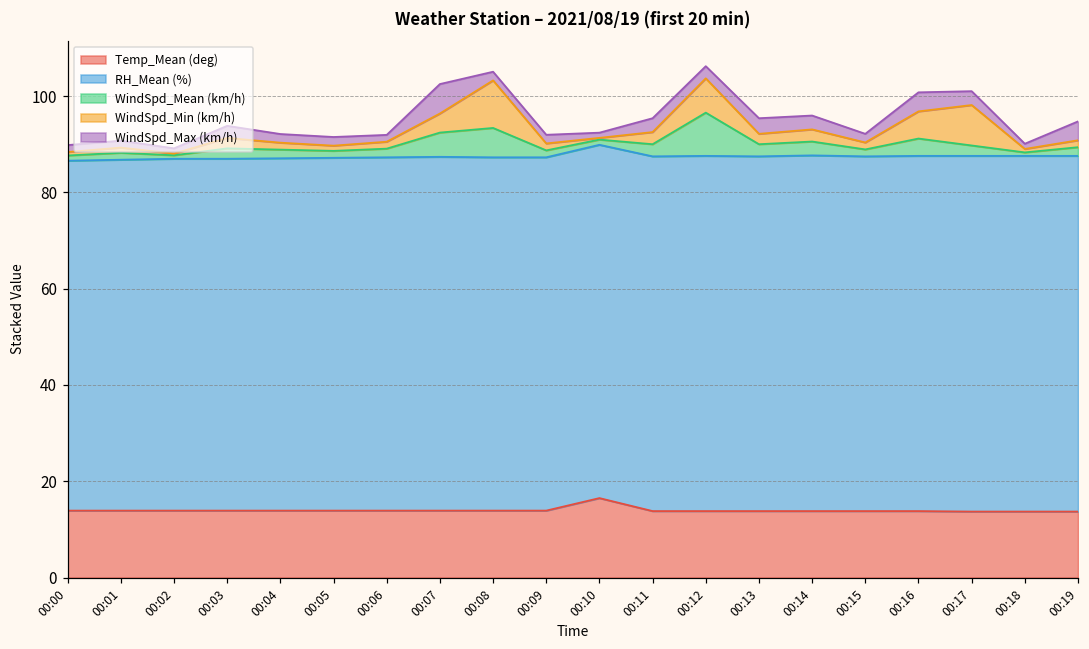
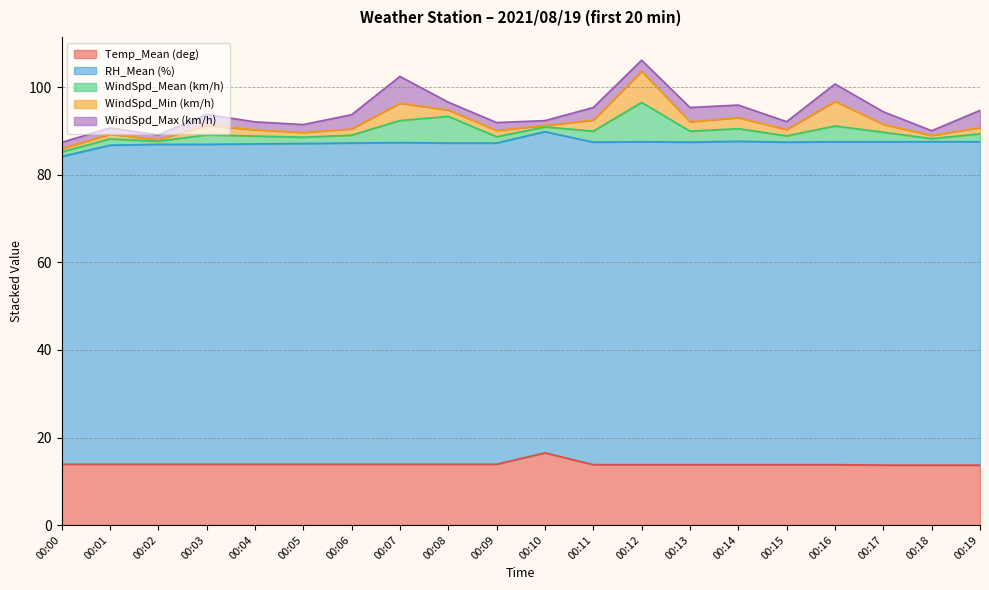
  {
    "Temp_Mean (deg)": {
      "00:00": 14,
      "00:01": 14,
      "00:02": 14,
      "00:03": 14,
      "00:04": 14,
      "00:05": 14,
      "00:06": 14,
      "00:07": 14,
      "00:08": 14,
      "00:09": 14,
      "00:10": 17,
      "00:11": 14,
      "00:12": 14,
      "00:13": 14,
      "00:14": 14,
      "00:15": 14,
      "00:16": 14,
      "00:17": 14,
      "00:18": 14,
      "00:19": 14
    },
    "RH_Mean (%)": {
-     "00:00": 73,
+     "00:00": 70,
      "00:01": 73,
      "00:02": 73,
      "00:03": 73,
      "00:04": 73,
      "00:05": 73,
      "00:06": 73,
      "00:07": 74,
      "00:08": 73,
      "00:09": 73,
      "00:10": 73,
      "00:11": 74,
      "00:12": 74,
      "00:13": 74,
      "00:14": 74,
      "00:15": 74,
      "00:16": 74,
      "00:17": 74,
      "00:18": 74,
      "00:19": 74
    },
    "WindSpd_Mean (km/h)": {
      "00:00": 1,
      "00:01": 1,
      "00:03": 2,
      "00:04": 2,
      "00:05": 1,
      "00:06": 2,
      "00:07": 5,
      "00:08": 6,
      "00:09": 1,
      "00:11": 3,
      "00:12": 9,
      "00:13": 3,
      "00:14": 3,
      "00:15": 1,
      "00:16": 4,
      "00:17": 2,
      "00:18": 1,
      "00:19": 2
    },
    "WindSpd_Min (km/h)": {
      "00:00": 1,
      "00:01": 1,
      "00:04": 1,
      "00:05": 1,
      "00:06": 1,
      "00:07": 4,
-     "00:08": 10,
+     "00:08": 1,
      "00:09": 1,
      "00:11": 3,
      "00:12": 7,
      "00:13": 2,
      "00:14": 3,
      "00:15": 1,
      "00:16": 6,
-     "00:17": 8,
+     "00:17": 2,
      "00:18": 1,
      "00:19": 1
    },
    "WindSpd_Max (km/h)": {
      "00:00": 1,
      "00:02": 1,
      "00:04": 2,
      "00:05": 2,
-     "00:06": 1,
+     "00:06": 3,
      "00:07": 6,
      "00:08": 2,
      "00:09": 2,
      "00:10": 1,
      "00:11": 3,
      "00:12": 3,
      "00:13": 3,
      "00:14": 3,
      "00:15": 2,
      "00:16": 4,
      "00:17": 3,
      "00:18": 1,
      "00:19": 4
    }
  }
